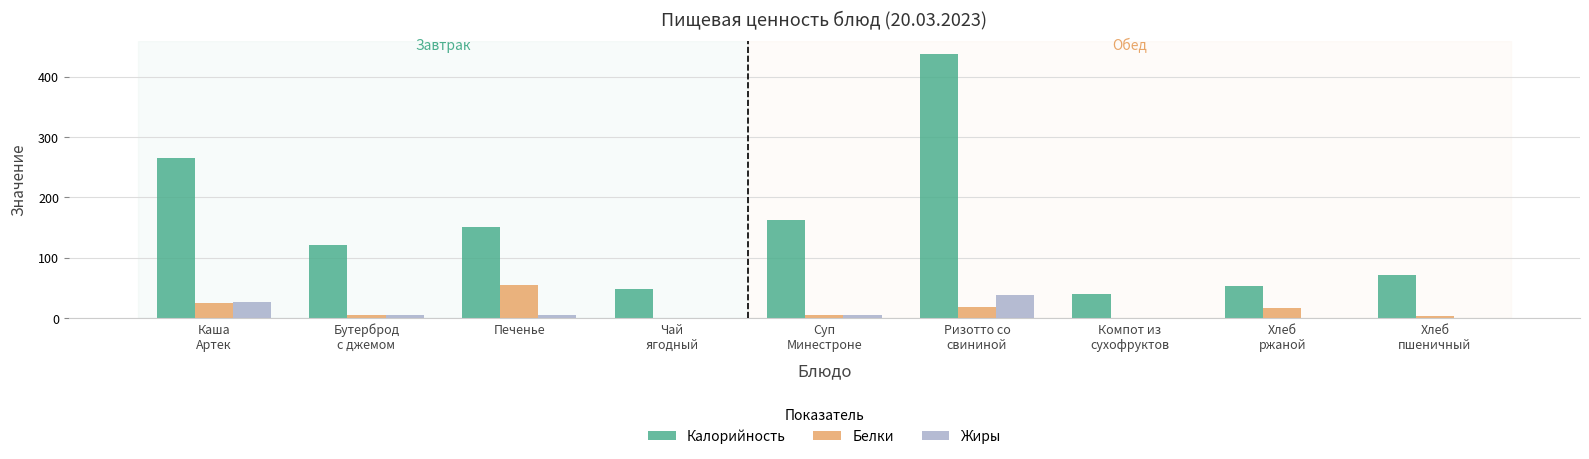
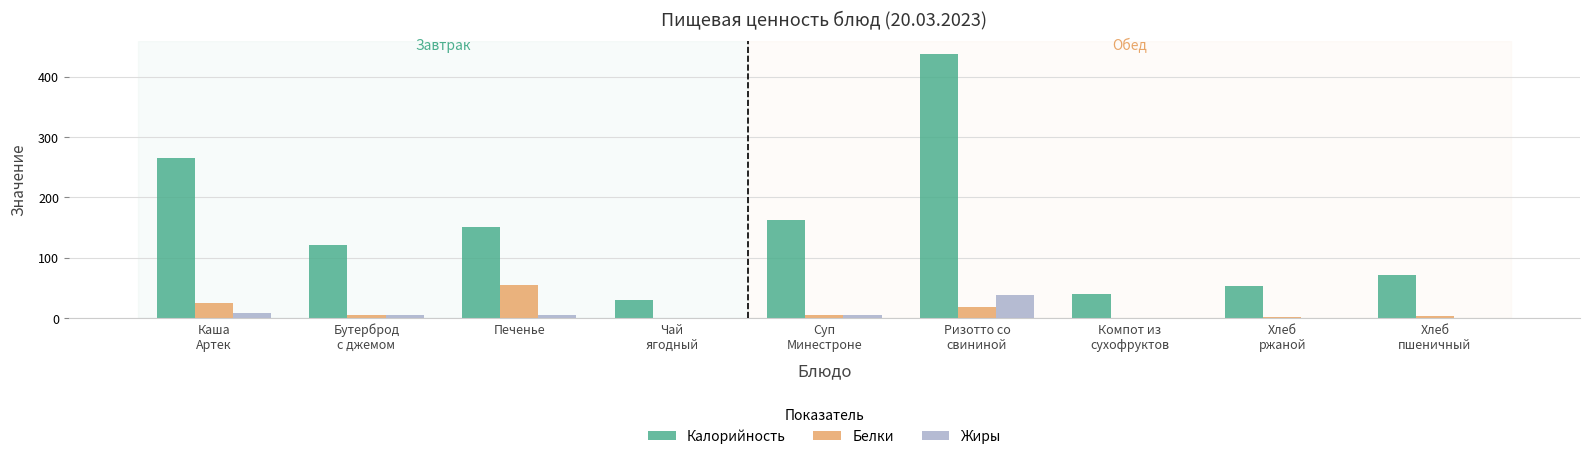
  {
    "Калорийность": {
      "Каша Артек": 260,
      "Бутерброд с джемом": 120,
      "Печенье": 150,
-     "Чай ягодный": 50,
+     "Чай ягодный": 30,
      "Суп Минестроне": 160,
      "Ризотто со свининой": 440,
      "Компот из сухофруктов": 40,
      "Хлеб ржаной": 50,
      "Хлеб пшеничный": 70
    },
    "Белки": {
      "Каша Артек": 20,
      "Бутерброд с джемом": 0,
      "Печенье": 60,
      "Суп Минестроне": 0,
      "Ризотто со свининой": 20,
-     "Хлеб ржаной": 20
+     "Хлеб ржаной": 0
    },
    "Жиры": {
-     "Каша Артек": 30,
+     "Каша Артек": 10,
      "Бутерброд с джемом": 0,
      "Печенье": 0,
      "Чай ягодный": 0,
      "Суп Минестроне": 10,
      "Ризотто со свининой": 40,
      "Компот из сухофруктов": 0
    }
  }
